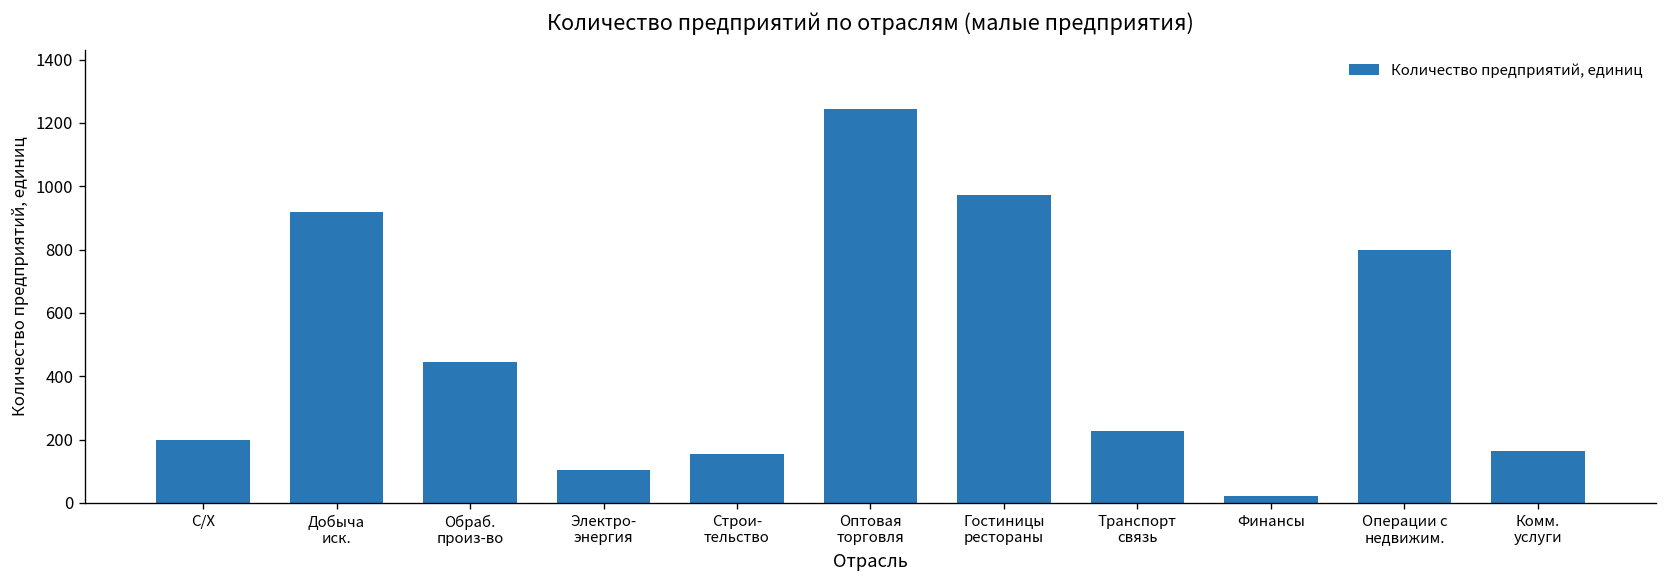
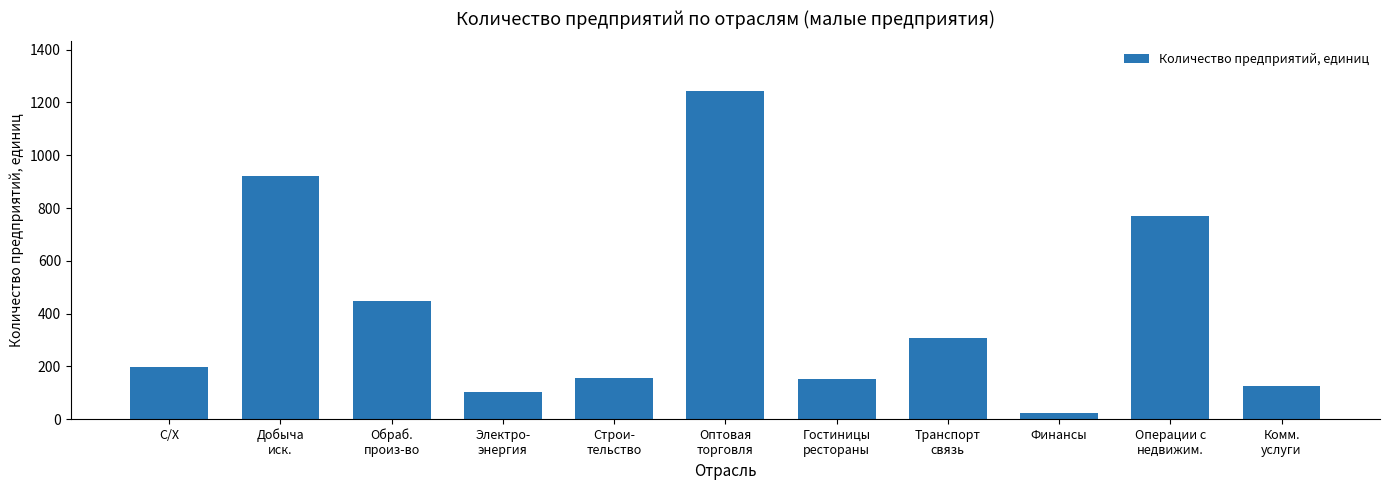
  {
    "С/Х": 200,
    "Добыча иск.": 920,
    "Обраб. произ-во": 450,
    "Электро- энергия": 100,
    "Строи- тельство": 160,
    "Оптовая торговля": 1250,
-   "Гостиницы рестораны": 970,
-   "Транспорт связь": 230,
+   "Гостиницы рестораны": 150,
+   "Транспорт связь": 310,
    "Финансы": 20,
-   "Операции с недвижим.": 800,
-   "Комм. услуги": 160
+   "Операции с недвижим.": 770,
+   "Комм. услуги": 130
  }
